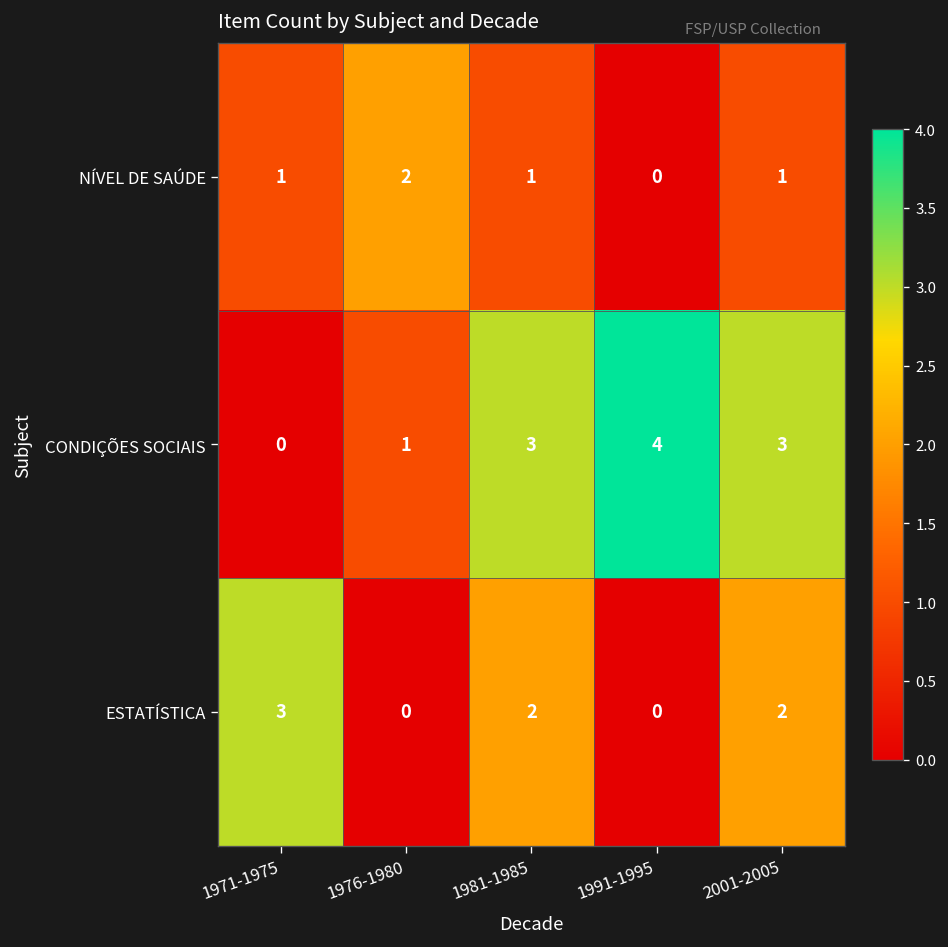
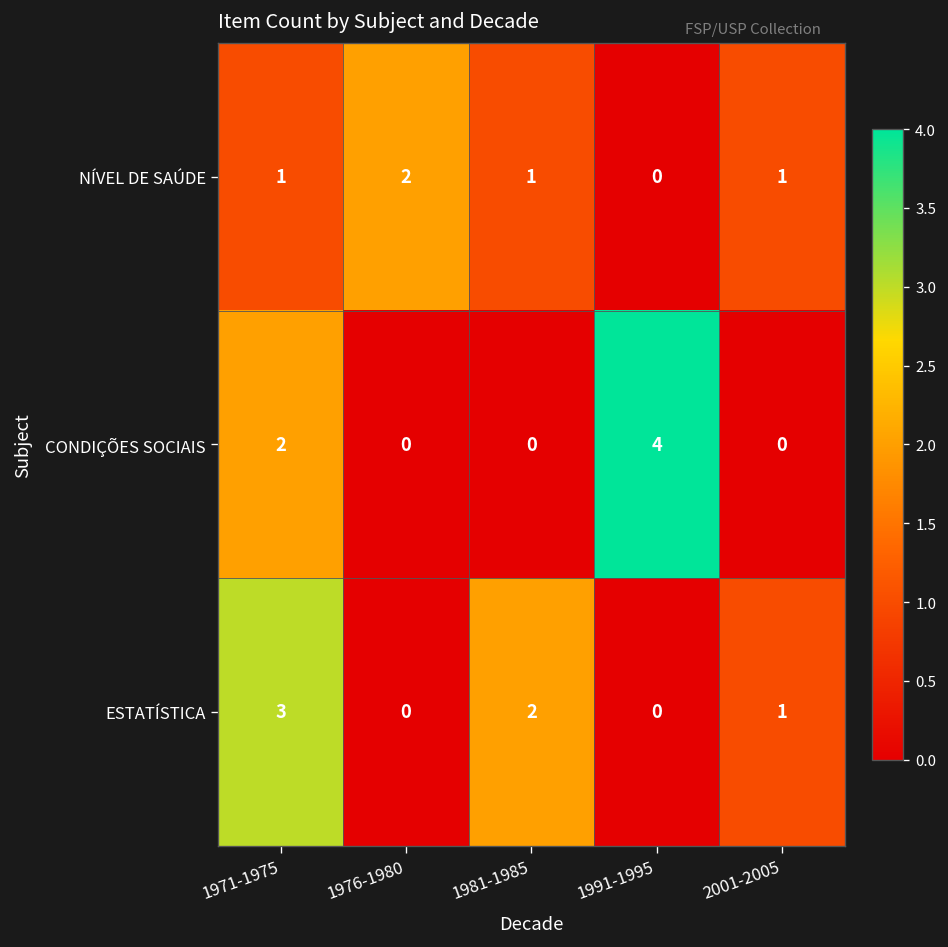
  {
    "NÍVEL DE SAÚDE": {
      "1971-1975": 1,
      "1976-1980": 2,
      "1981-1985": 1,
      "1991-1995": 0,
      "2001-2005": 1
    },
    "CONDIÇÕES SOCIAIS": {
-     "1971-1975": 0,
-     "1976-1980": 1,
-     "1981-1985": 3,
+     "1971-1975": 2,
+     "1976-1980": 0,
+     "1981-1985": 0,
      "1991-1995": 4,
-     "2001-2005": 3
+     "2001-2005": 0
    },
    "ESTATÍSTICA": {
      "1971-1975": 3,
      "1976-1980": 0,
      "1981-1985": 2,
      "1991-1995": 0,
-     "2001-2005": 2
+     "2001-2005": 1
    }
  }
